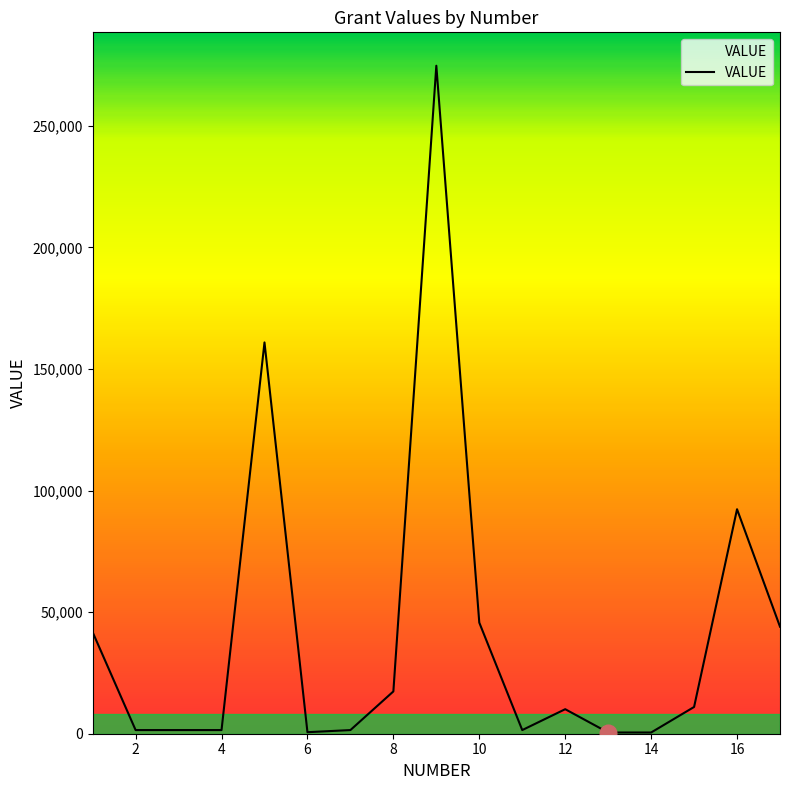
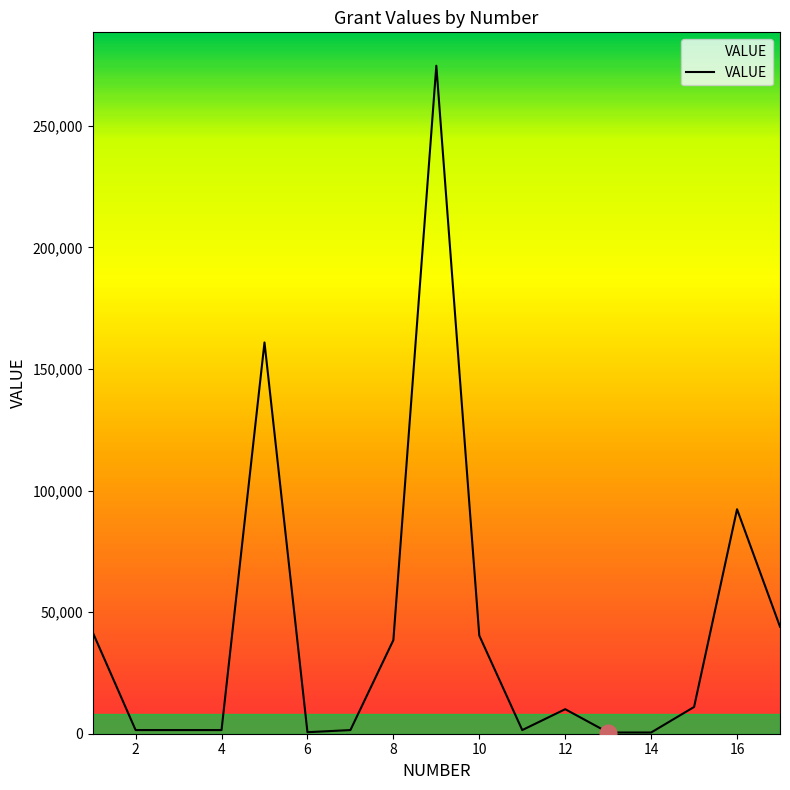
  {
    "VALUE": {
-     "8": "17,000",
-     "10": "46,000",
+     "8": "39,000",
+     "10": "40,000",
      "12": "10,000",
      "16": "92,000"
    }
  }
